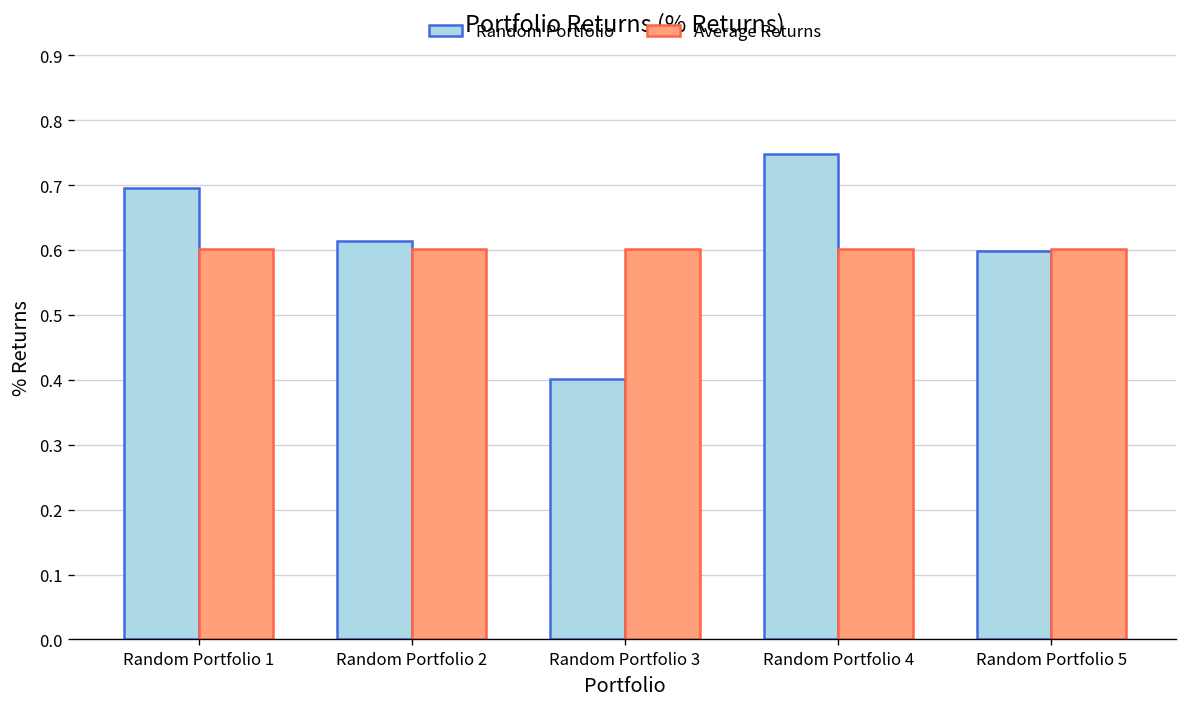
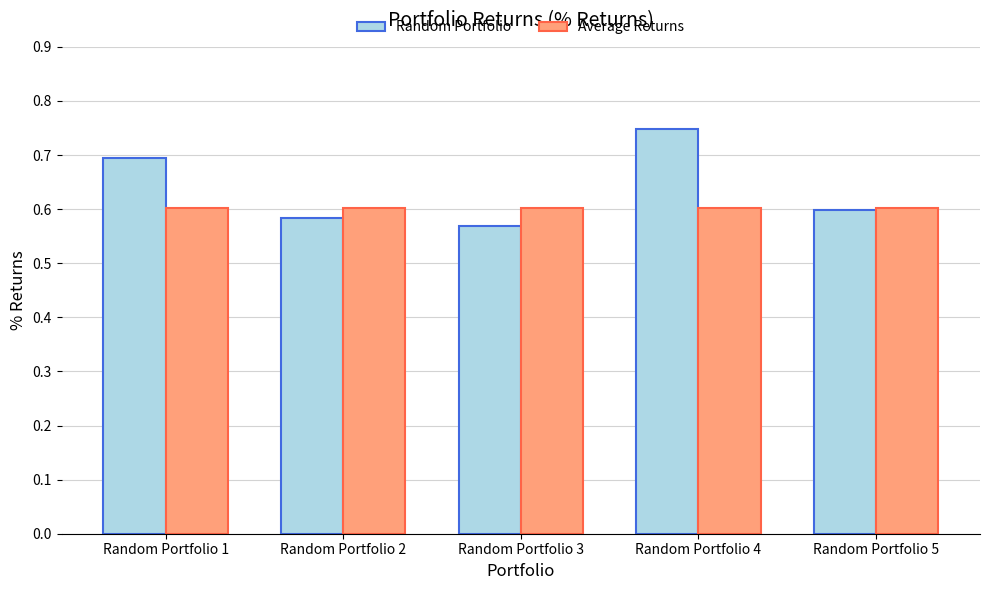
  {
    "Random Portfolio": {
      "Random Portfolio 1": 0.70,
-     "Random Portfolio 2": 0.61,
-     "Random Portfolio 3": 0.40,
+     "Random Portfolio 2": 0.58,
+     "Random Portfolio 3": 0.57,
      "Random Portfolio 4": 0.75,
      "Random Portfolio 5": 0.60
    },
    "Average Returns": {
      "Random Portfolio 1": 0.60,
      "Random Portfolio 2": 0.60,
      "Random Portfolio 3": 0.60,
      "Random Portfolio 4": 0.60,
      "Random Portfolio 5": 0.60
    }
  }
